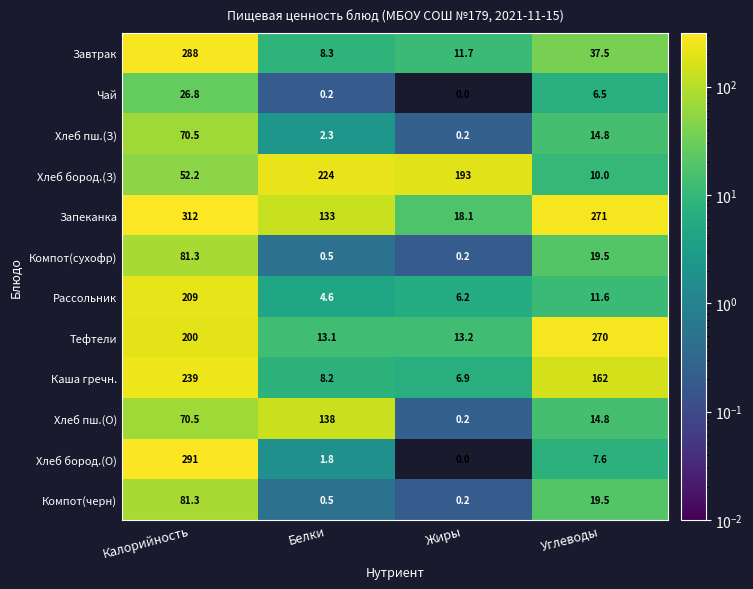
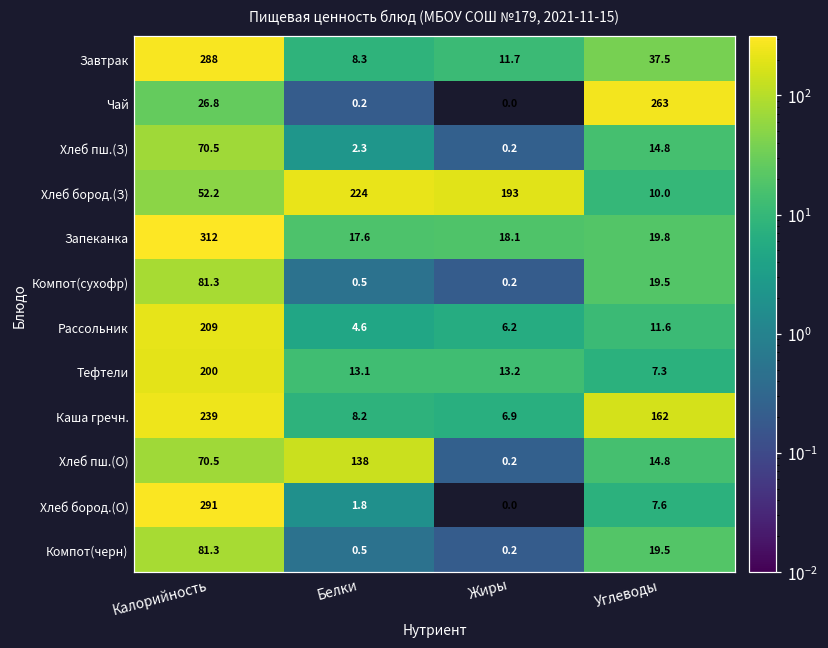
  {
    "Завтрак": {
      "Калорийность": 288,
      "Белки": 8.3,
      "Жиры": 11.7,
      "Углеводы": 37.5
    },
    "Чай": {
      "Калорийность": 26.8,
      "Белки": 0.2,
-     "Углеводы": 6.5
+     "Углеводы": 263
    },
    "Хлеб пш.(З)": {
      "Калорийность": 70.5,
      "Белки": 2.3,
      "Жиры": 0.2,
      "Углеводы": 14.8
    },
    "Хлеб бород.(З)": {
      "Калорийность": 52.2,
      "Белки": 224,
      "Жиры": 193,
      "Углеводы": 10.0
    },
    "Запеканка": {
      "Калорийность": 312,
-     "Белки": 133,
+     "Белки": 17.6,
      "Жиры": 18.1,
-     "Углеводы": 271
+     "Углеводы": 19.8
    },
    "Компот(суxофр)": {
      "Калорийность": 81.3,
      "Белки": 0.5,
      "Жиры": 0.2,
      "Углеводы": 19.5
    },
    "Рассольник": {
      "Калорийность": 209,
      "Белки": 4.6,
      "Жиры": 6.2,
      "Углеводы": 11.6
    },
    "Тефтели": {
      "Калорийность": 200,
      "Белки": 13.1,
      "Жиры": 13.2,
-     "Углеводы": 270
+     "Углеводы": 7.3
    },
    "Каша гречн.": {
      "Калорийность": 239,
      "Белки": 8.2,
      "Жиры": 6.9,
      "Углеводы": 162
    },
    "Хлеб пш.(О)": {
      "Калорийность": 70.5,
      "Белки": 138,
      "Жиры": 0.2,
      "Углеводы": 14.8
    },
    "Хлеб бород.(О)": {
      "Калорийность": 291,
      "Белки": 1.8,
      "Углеводы": 7.6
    },
    "Компот(черн)": {
      "Калорийность": 81.3,
      "Белки": 0.5,
      "Жиры": 0.2,
      "Углеводы": 19.5
    }
  }
